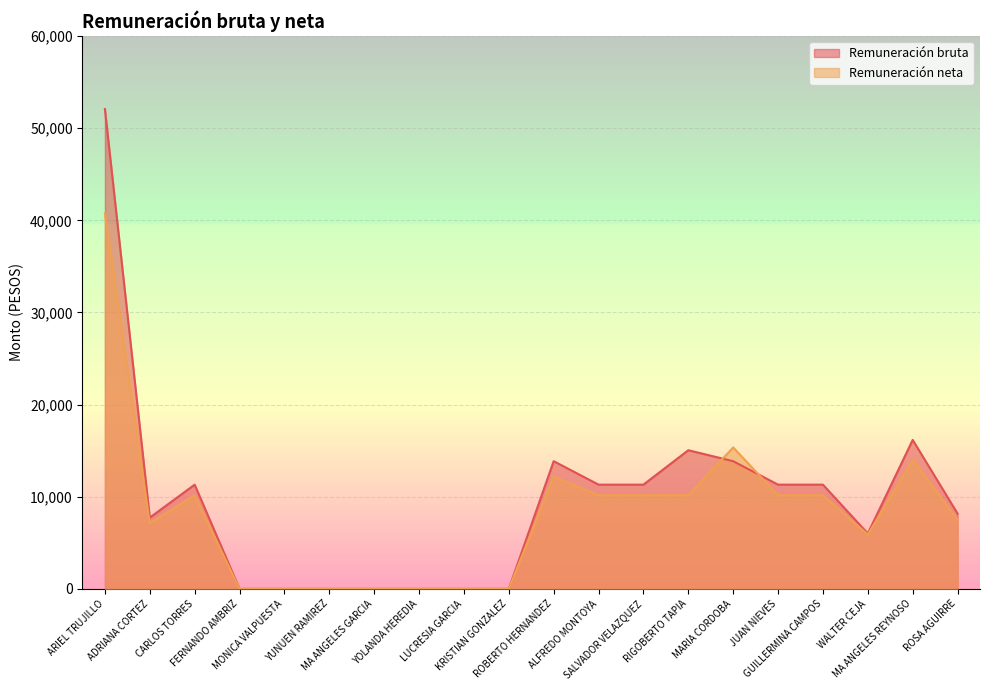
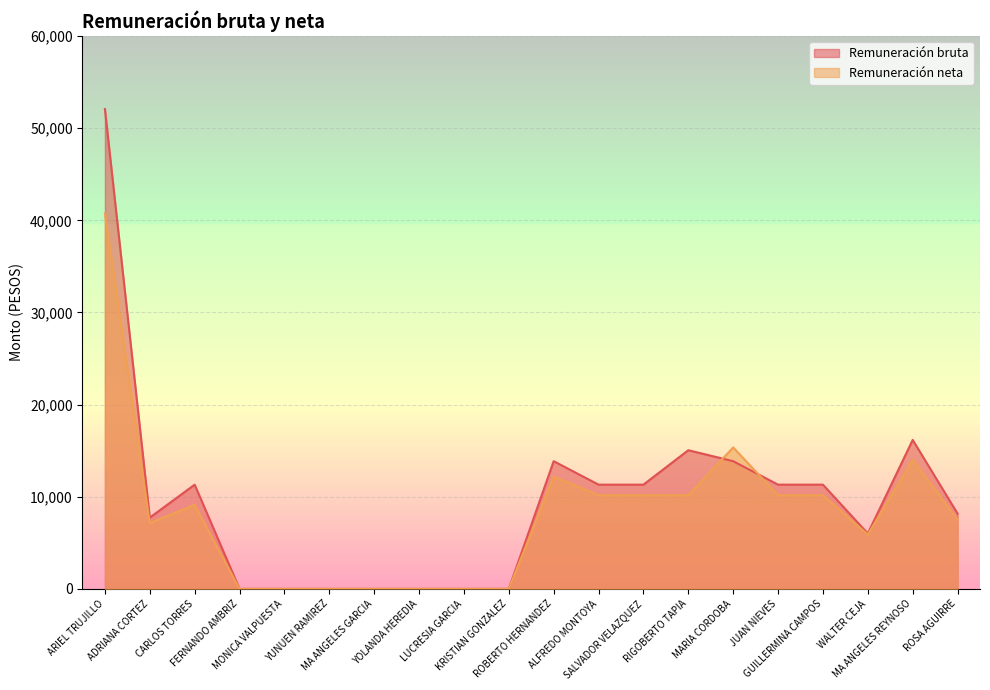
  {
    "Remuneración bruta": {
      "ARIEL TRUJILLO": "52,000",
      "ADRIANA CORTEZ": "8,000",
      "CARLOS TORRES": "11,000",
      "ROBERTO HERNANDEZ": "14,000",
      "ALFREDO MONTOYA": "11,000",
      "SALVADOR VELAZQUEZ": "11,000",
      "RIGOBERTO TAPIA": "15,000",
      "MARIA CORDOBA": "14,000",
      "JUAN NIEVES": "11,000",
      "GUILLERMINA CAMPOS": "11,000",
      "MA ANGELES REYNOSO": "16,000",
      "ROSA AGUIRRE": "8,000"
    },
    "Remuneración neta": {
      "ARIEL TRUJILLO": "41,000",
      "ADRIANA CORTEZ": "7,000",
-     "CARLOS TORRES": "10,000",
+     "CARLOS TORRES": "9,000",
      "ROBERTO HERNANDEZ": "12,000",
      "ALFREDO MONTOYA": "10,000",
      "SALVADOR VELAZQUEZ": "10,000",
      "RIGOBERTO TAPIA": "10,000",
      "MARIA CORDOBA": "15,000",
      "JUAN NIEVES": "10,000",
      "GUILLERMINA CAMPOS": "10,000",
      "MA ANGELES REYNOSO": "14,000",
      "ROSA AGUIRRE": "8,000"
    }
  }
